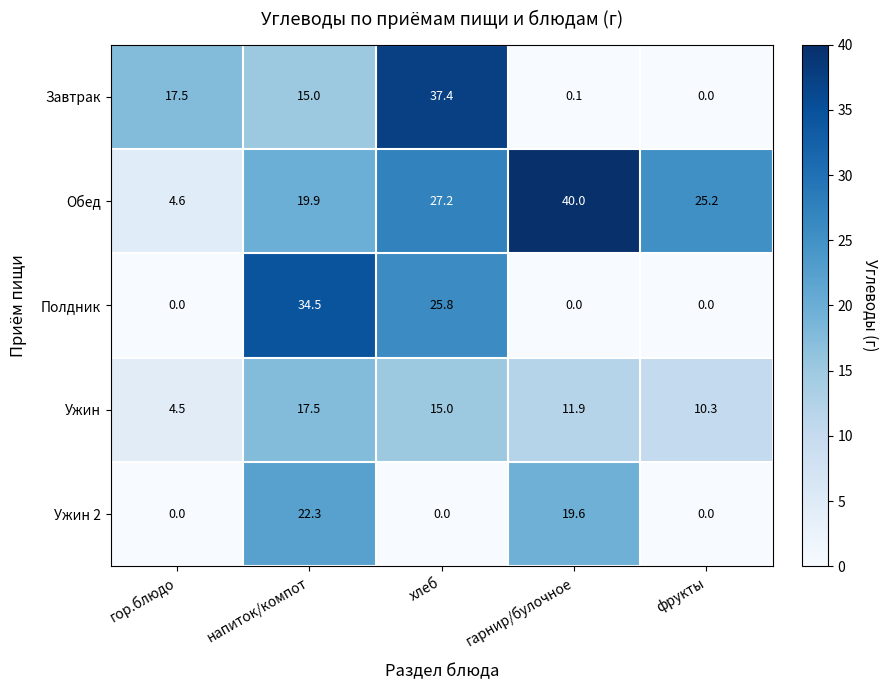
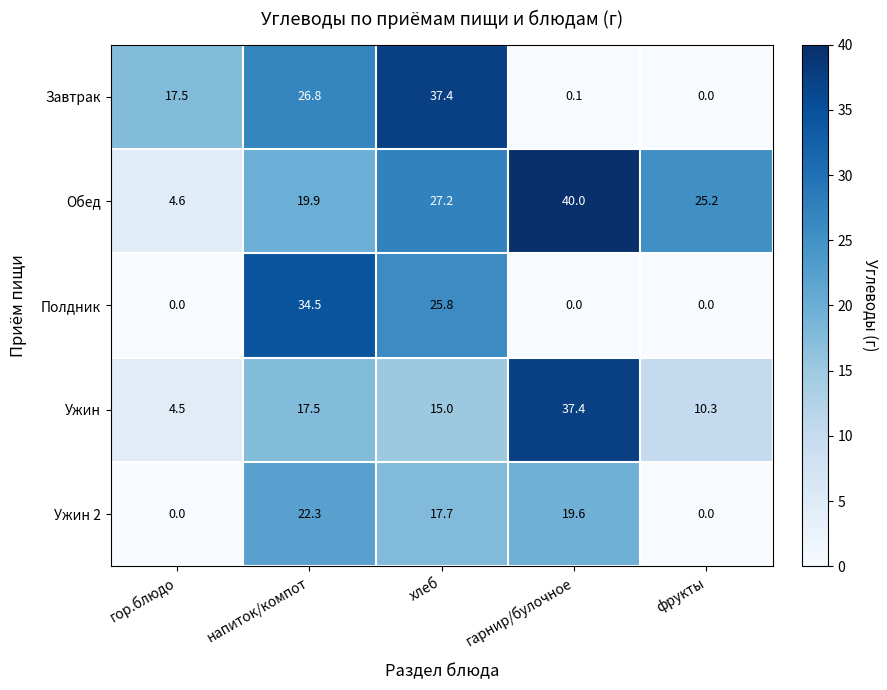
  {
    "Завтрак": {
      "гор.блюдо": 17.5,
-     "напиток/компот": 15.0,
+     "напиток/компот": 26.8,
      "хлеб": 37.4,
      "гарнир/булочное": 0.1,
      "фрукты": 0.0
    },
    "Обед": {
      "гор.блюдо": 4.6,
      "напиток/компот": 19.9,
      "хлеб": 27.2,
      "гарнир/булочное": 40.0,
      "фрукты": 25.2
    },
    "Полдник": {
      "гор.блюдо": 0.0,
      "напиток/компот": 34.5,
      "хлеб": 25.8,
      "гарнир/булочное": 0.0,
      "фрукты": 0.0
    },
    "Ужин": {
      "гор.блюдо": 4.5,
      "напиток/компот": 17.5,
      "хлеб": 15.0,
-     "гарнир/булочное": 11.9,
+     "гарнир/булочное": 37.4,
      "фрукты": 10.3
    },
    "Ужин 2": {
      "гор.блюдо": 0.0,
      "напиток/компот": 22.3,
-     "хлеб": 0.0,
+     "хлеб": 17.7,
      "гарнир/булочное": 19.6,
      "фрукты": 0.0
    }
  }
